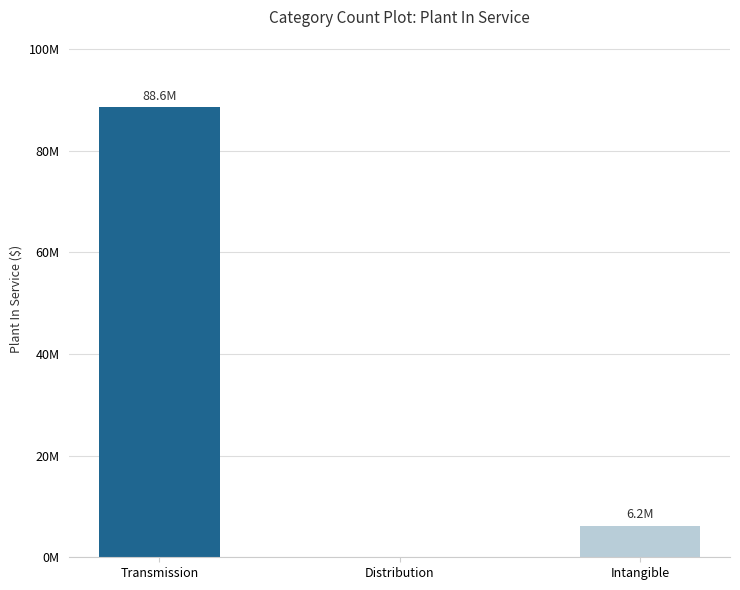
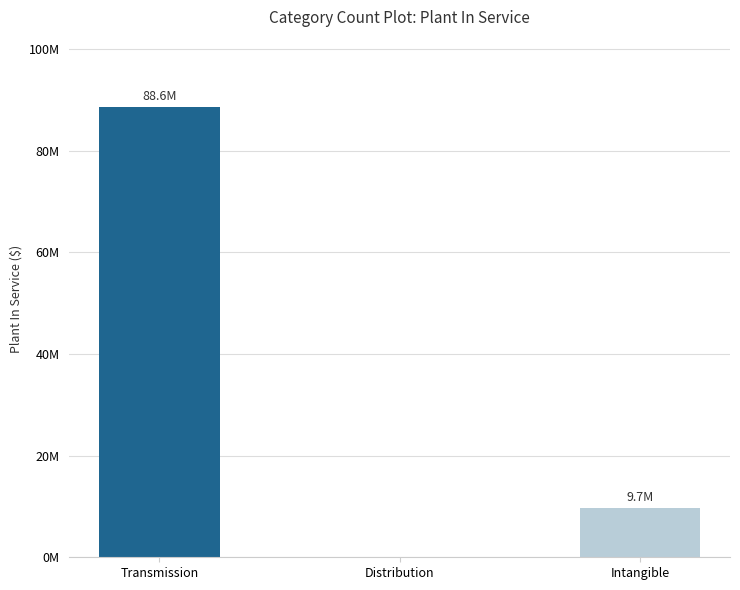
  {
    "Transmission": "88.6M",
-   "Intangible": "6.2M"
+   "Intangible": "9.7M"
  }
